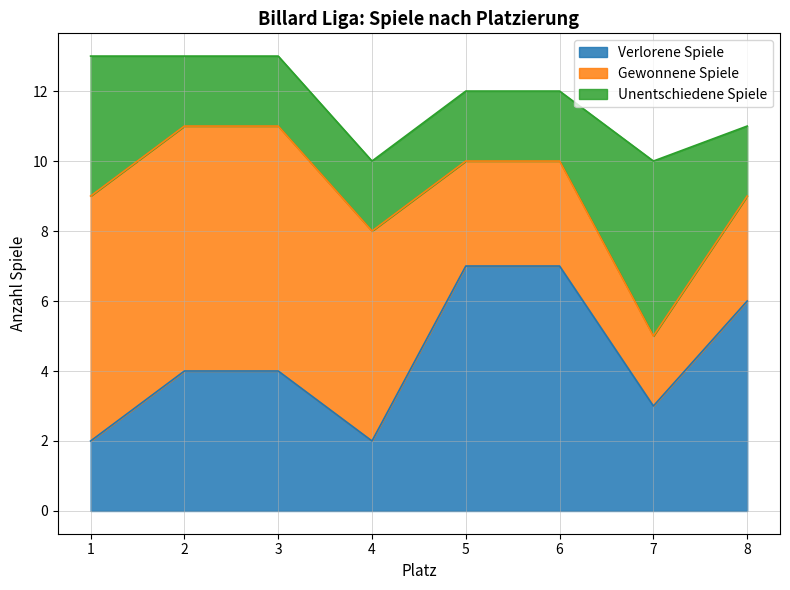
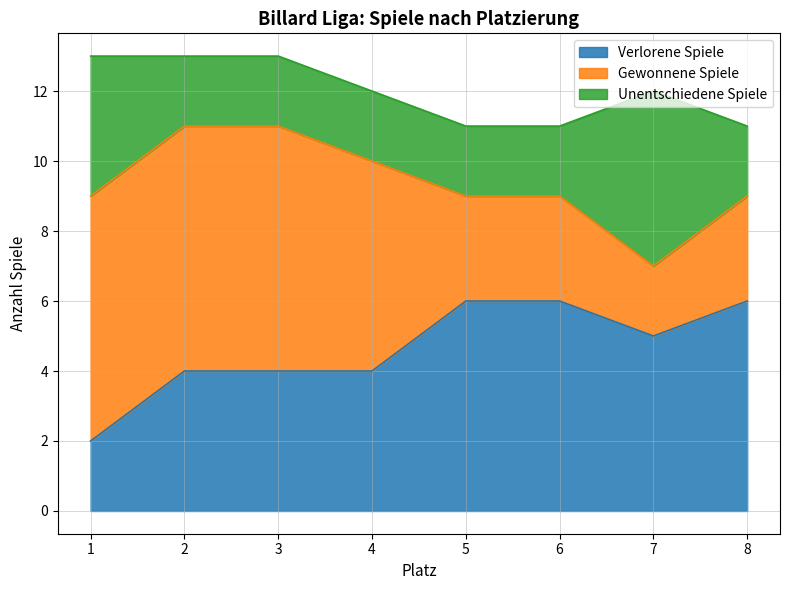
  {
    "Verlorene Spiele": {
      "1": 2,
      "2": 4,
      "3": 4,
-     "4": 2,
-     "5": 7,
-     "6": 7,
-     "7": 3,
+     "4": 4,
+     "5": 6,
+     "6": 6,
+     "7": 5,
      "8": 6
    },
    "Gewonnene Spiele": {
      "1": 7,
      "2": 7,
      "3": 7,
      "4": 6,
      "5": 3,
      "6": 3,
      "7": 2,
      "8": 3
    },
    "Unentschiedene Spiele": {
      "1": 4,
      "2": 2,
      "3": 2,
      "4": 2,
      "5": 2,
      "6": 2,
      "8": 2
    }
  }
